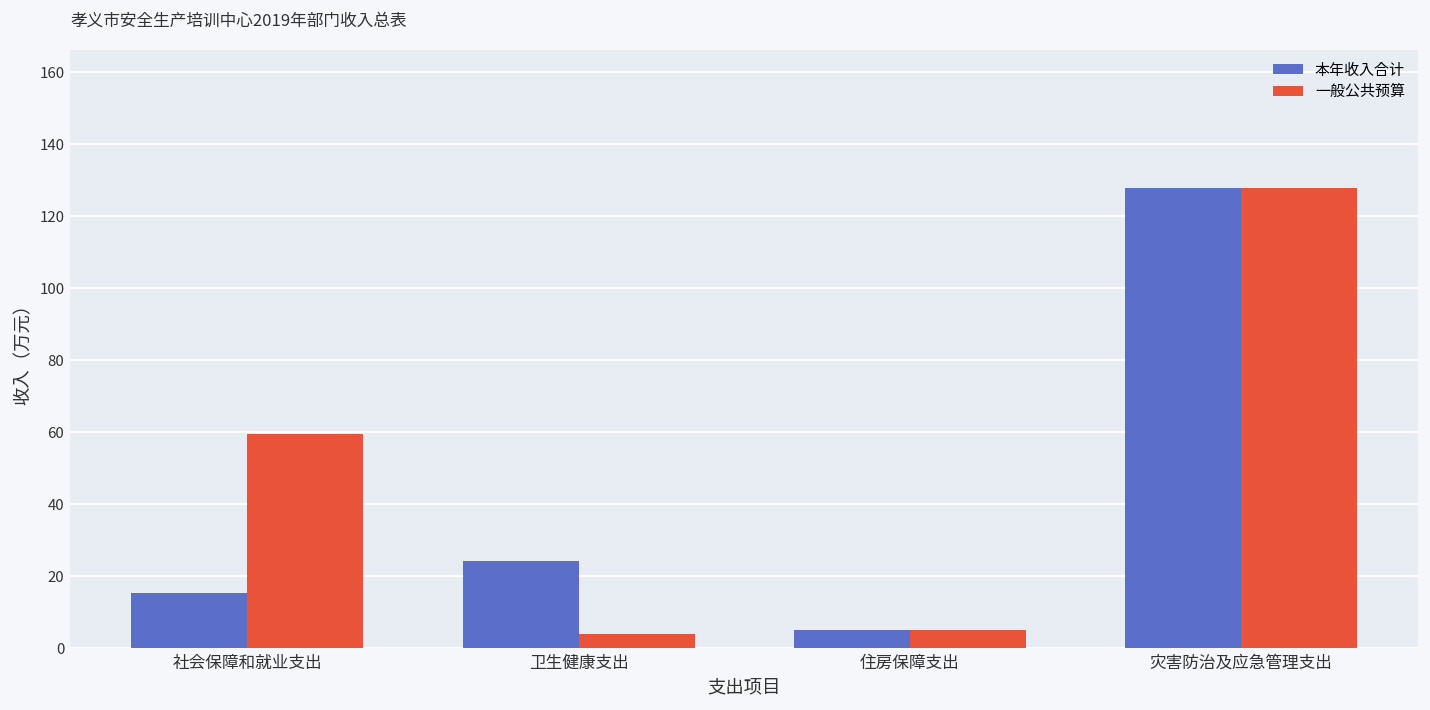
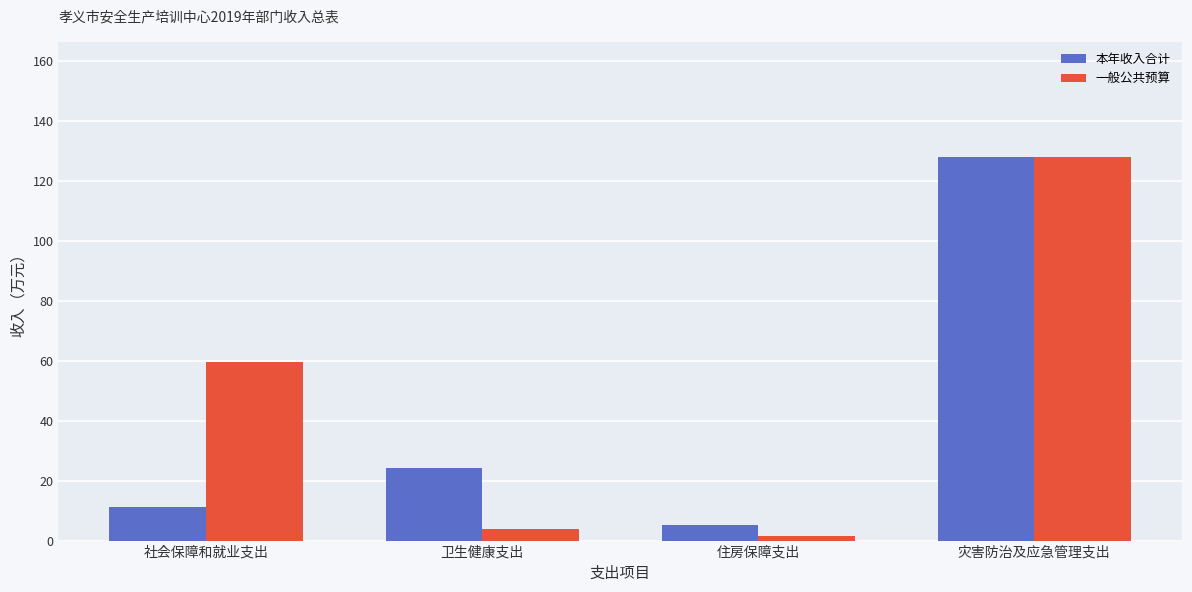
  {
    "本年收入合计": {
-     "社会保障和就业支出": 15,
+     "社会保障和就业支出": 11,
      "卫生健康支出": 24,
      "住房保障支出": 5,
      "灾害防治及应急管理支出": 128
    },
    "一般公共预算": {
      "社会保障和就业支出": 60,
      "卫生健康支出": 4,
-     "住房保障支出": 5,
+     "住房保障支出": 1,
      "灾害防治及应急管理支出": 128
    }
  }
